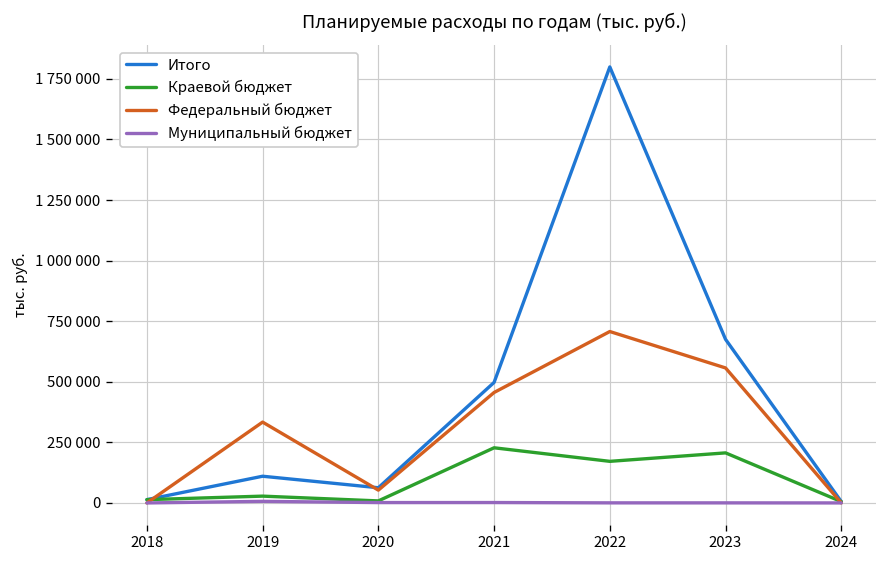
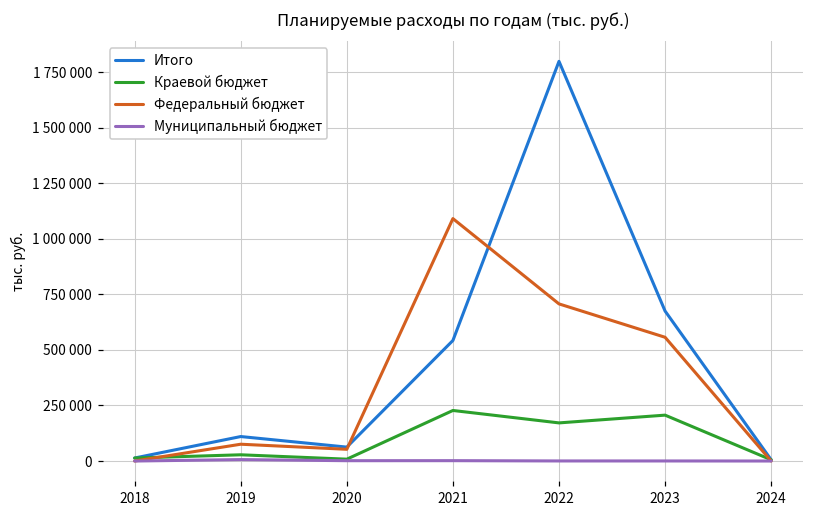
  {
    "Итого": {
      "2019": 110000,
-     "2021": 500000,
+     "2021": 540000,
      "2022": 1800000,
      "2023": 680000
    },
    "Краевой бюджет": {
      "2019": 30000,
      "2021": 230000,
      "2022": 170000,
      "2023": 210000
    },
    "Федеральный бюджет": {
-     "2019": 330000,
-     "2021": 460000,
+     "2019": 80000,
+     "2021": 1090000,
      "2022": 710000,
      "2023": 560000
    },
    "Муниципальный бюджет": {
      "2019": 10000,
      "2021": 0,
      "2022": 0,
      "2023": 0
    }
  }
